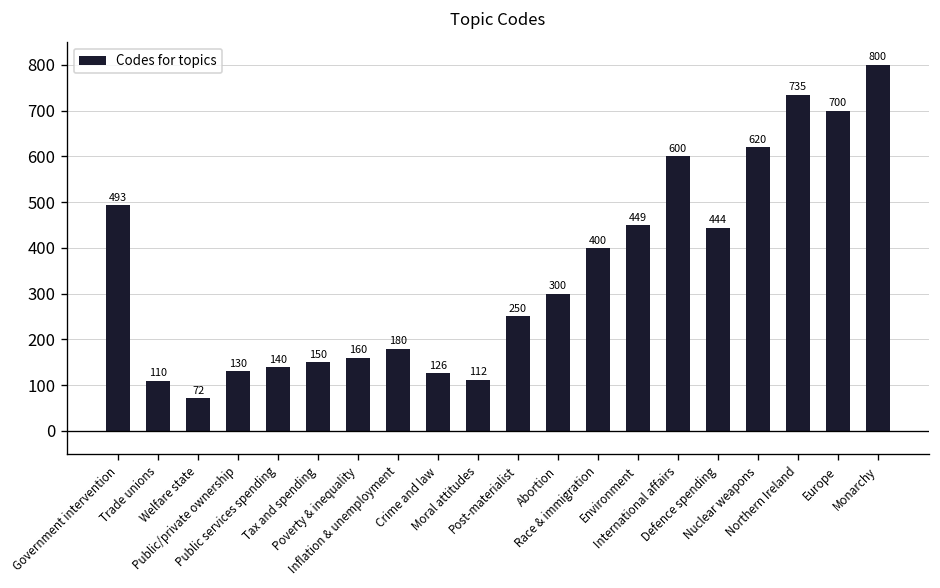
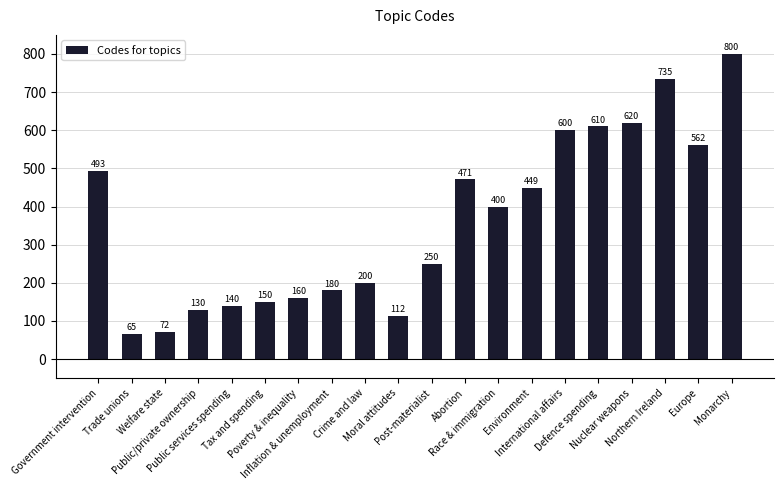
  {
    "Government intervention": 493,
-   "Trade unions": 110,
+   "Trade unions": 65,
    "Welfare state": 72,
    "Public/private ownership": 130,
    "Public services spending": 140,
    "Tax and spending": 150,
    "Poverty & inequality": 160,
    "Inflation & unemployment": 180,
-   "Crime and law": 126,
+   "Crime and law": 200,
    "Moral attitudes": 112,
    "Post-materialist": 250,
-   "Abortion": 300,
+   "Abortion": 471,
    "Race & immigration": 400,
    "Environment": 449,
    "International affairs": 600,
-   "Defence spending": 444,
+   "Defence spending": 610,
    "Nuclear weapons": 620,
    "Northern Ireland": 735,
-   "Europe": 700,
+   "Europe": 562,
    "Monarchy": 800
  }
